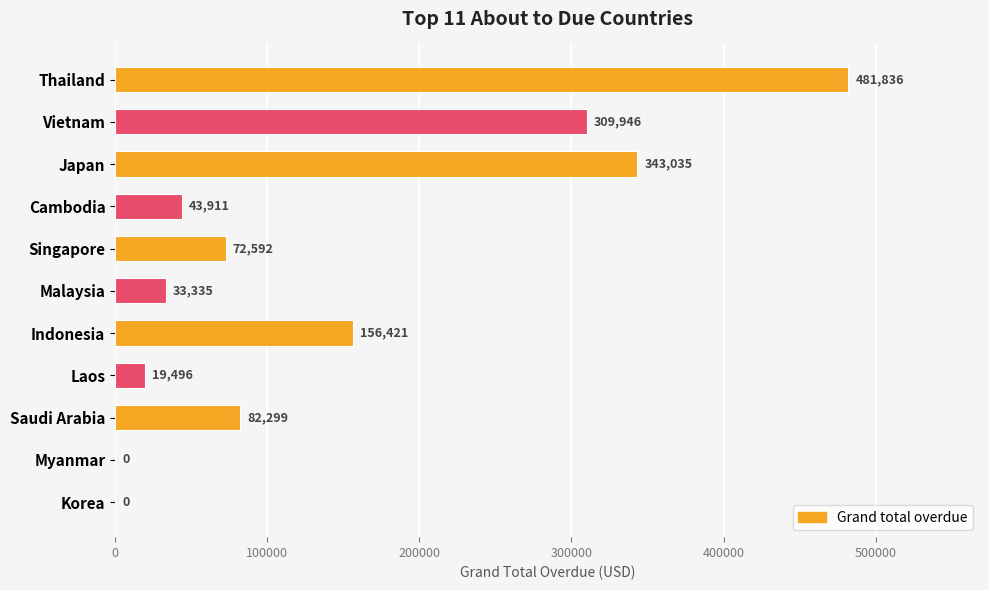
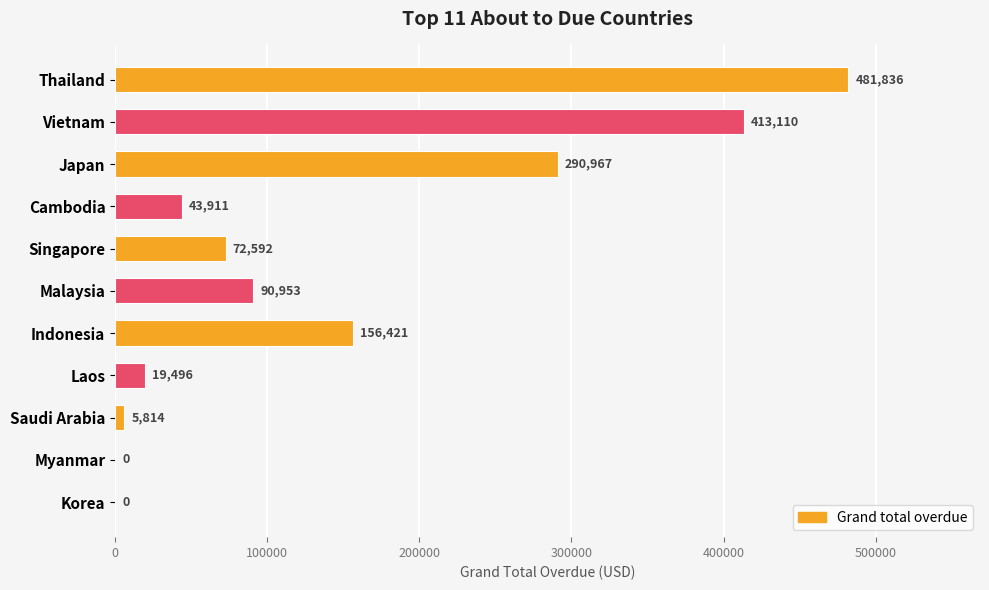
  {
    "Thailand": "481,836",
-   "Vietnam": "309,946",
-   "Japan": "343,035",
+   "Vietnam": "413,110",
+   "Japan": "290,967",
    "Cambodia": "43,911",
    "Singapore": "72,592",
-   "Malaysia": "33,335",
+   "Malaysia": "90,953",
    "Indonesia": "156,421",
    "Laos": "19,496",
-   "Saudi Arabia": "82,299",
+   "Saudi Arabia": "5,814",
    "Myanmar": "0",
    "Korea": "0"
  }
